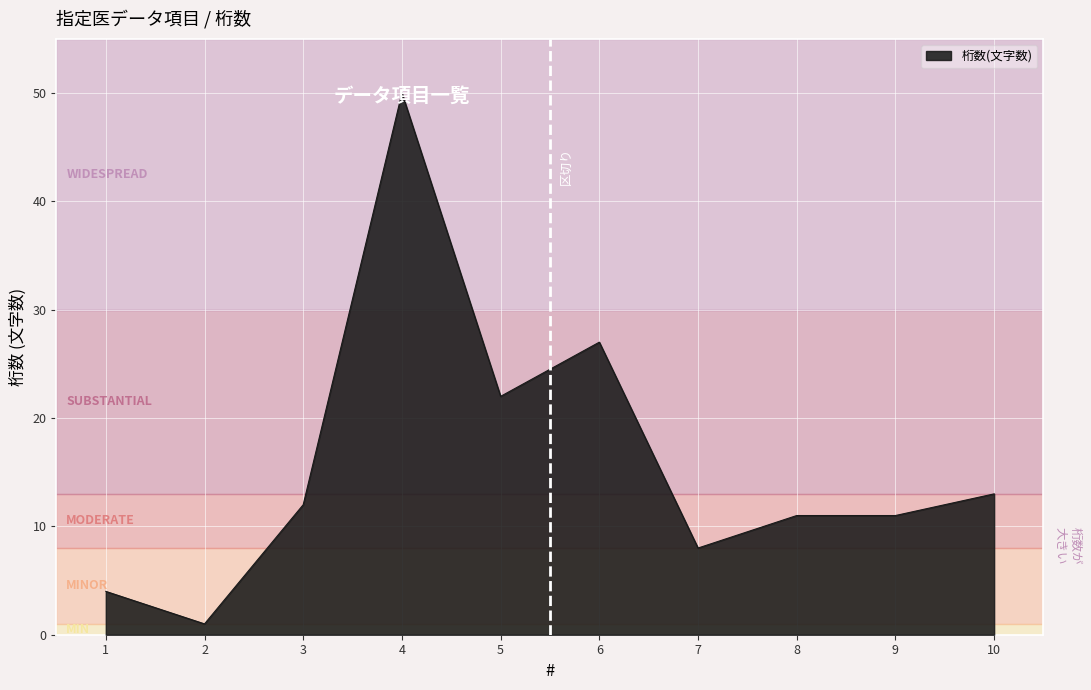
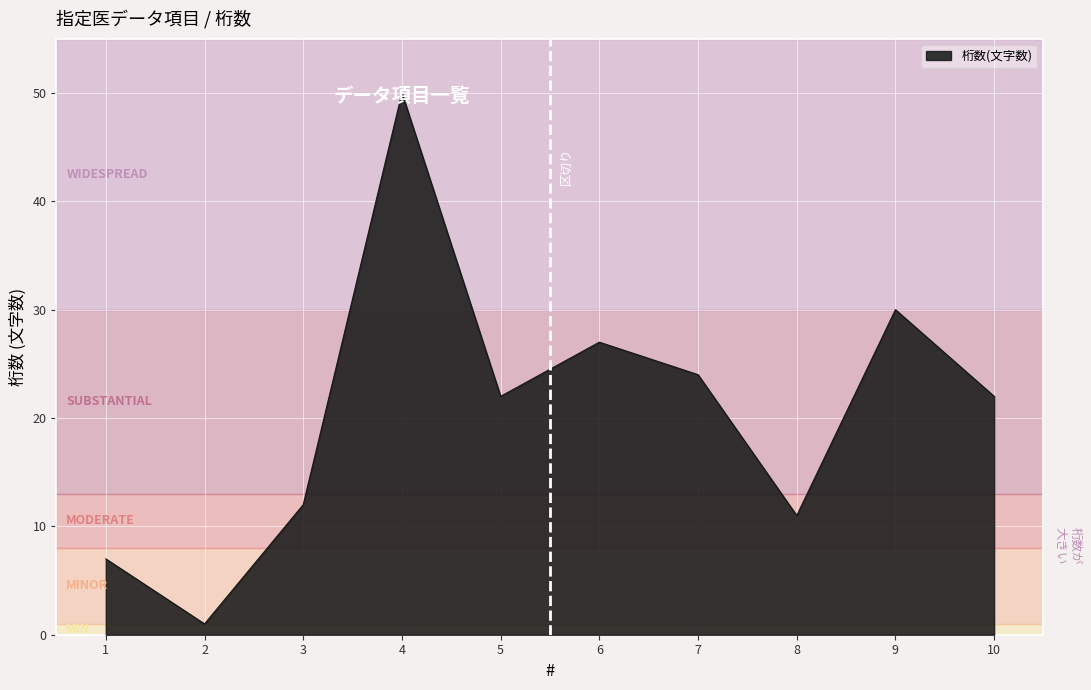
  {
-   "1": 4,
+   "1": 7,
    "2": 1,
    "3": 12,
    "4": 50,
    "5": 22,
    "6": 27,
-   "7": 8,
+   "7": 24,
    "8": 11,
-   "9": 11,
-   "10": 13
+   "9": 30,
+   "10": 22
  }
